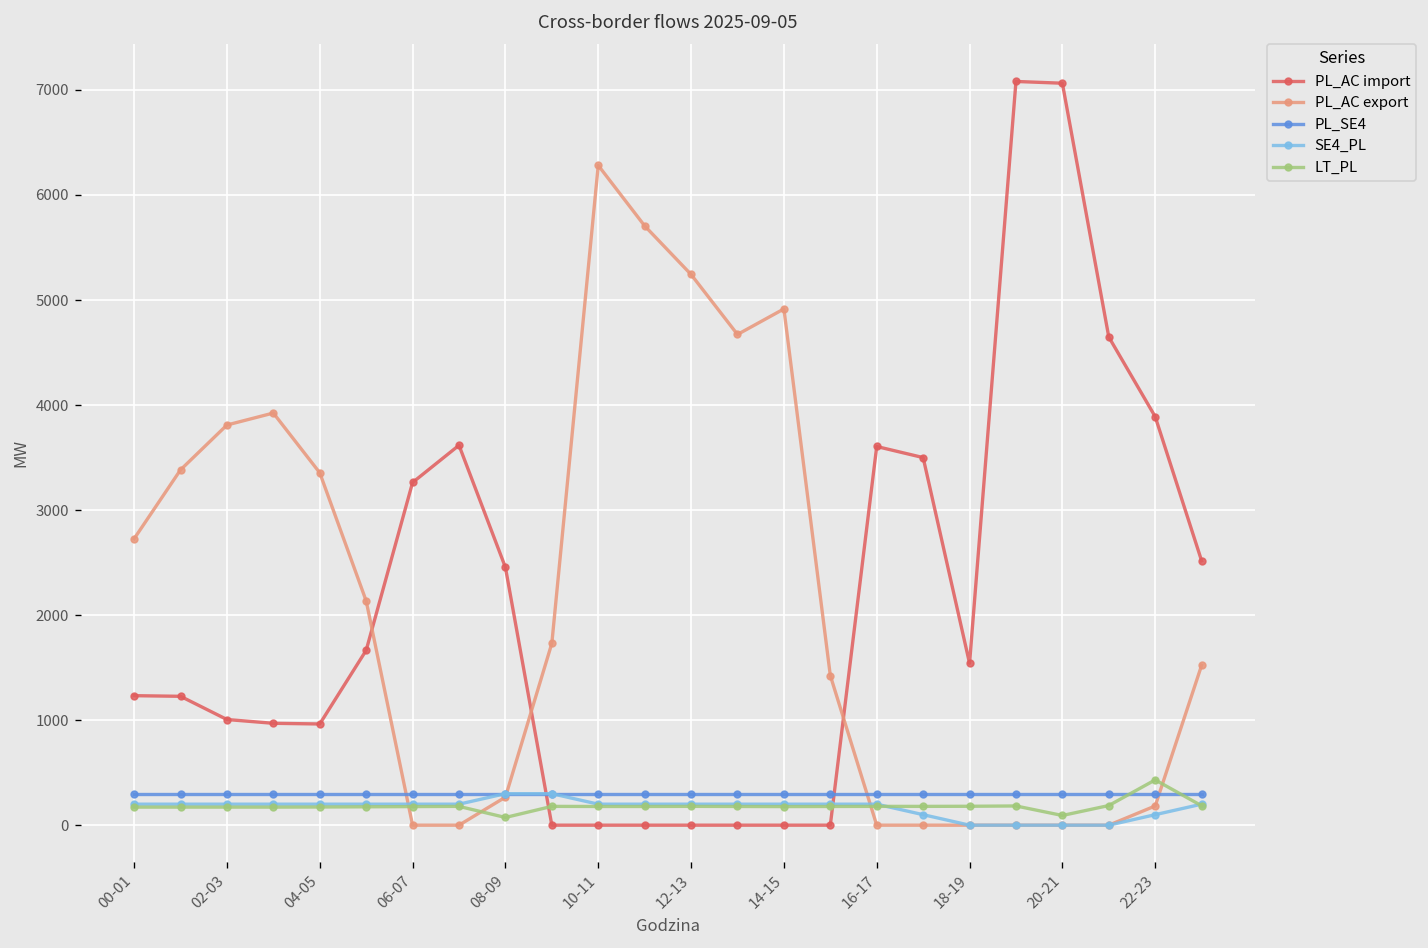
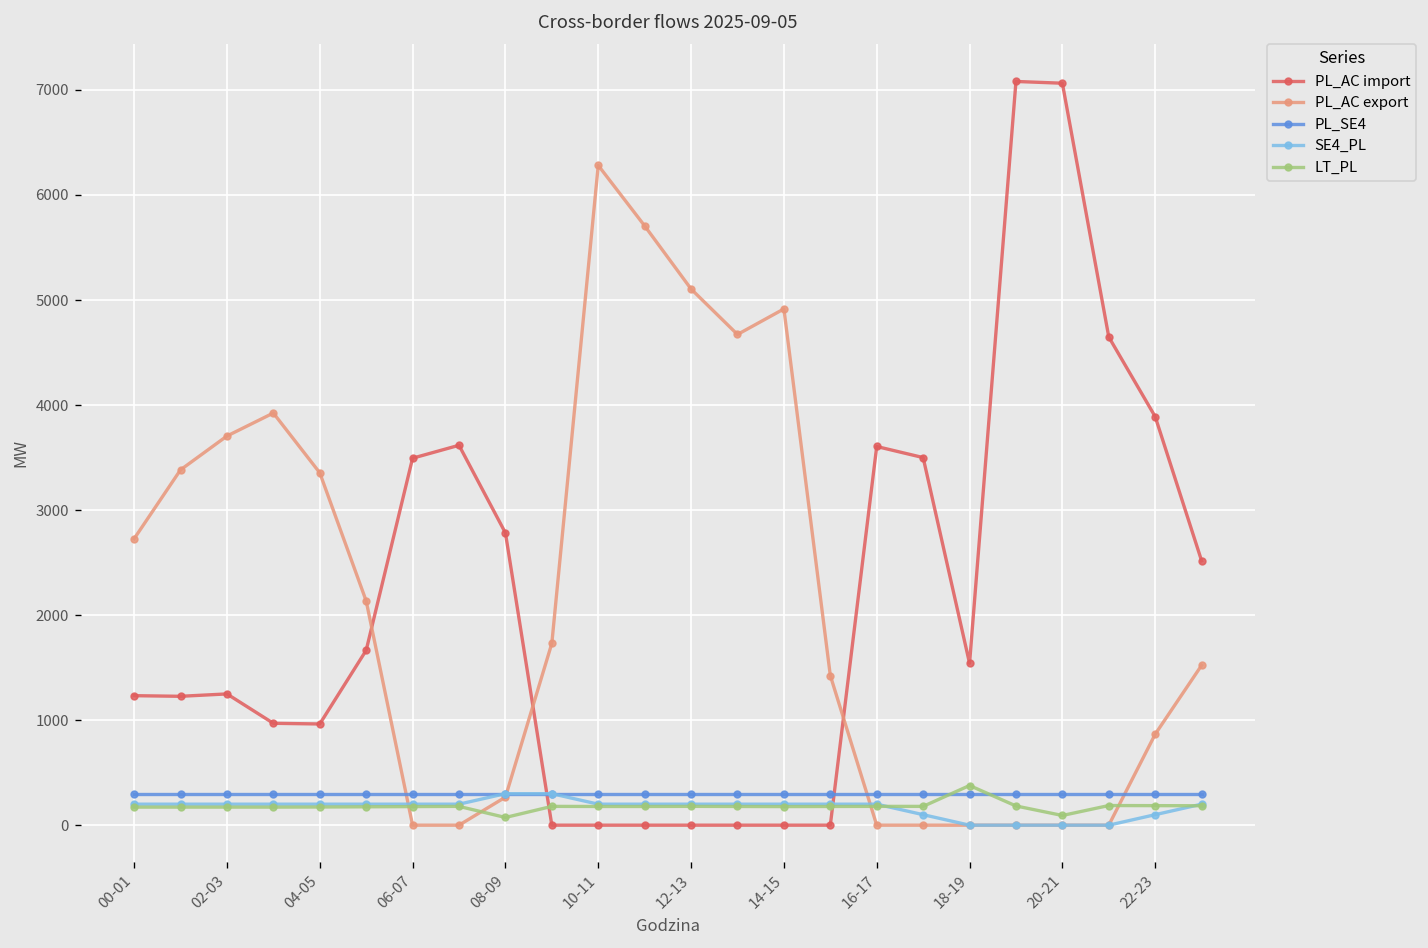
  {
    "PL_AC import": {
      "00-01": 1200,
-     "02-03": 1000,
+     "02-03": 1200,
      "04-05": 1000,
-     "06-07": 3300,
-     "08-09": 2500,
+     "06-07": 3500,
+     "08-09": 2800,
      "10-11": 0,
      "12-13": 0,
      "14-15": 0,
      "16-17": 3600,
      "18-19": 1500,
      "20-21": 7100,
      "22-23": 3900
    },
    "PL_AC export": {
      "00-01": 2700,
-     "02-03": 3800,
+     "02-03": 3700,
      "04-05": 3400,
      "06-07": 0,
      "08-09": 300,
      "10-11": 6300,
-     "12-13": 5200,
+     "12-13": 5100,
      "14-15": 4900,
      "16-17": 0,
-     "22-23": 200
+     "22-23": 900
    },
    "LT_PL": {
      "08-09": 100,
-     "18-19": 200,
+     "18-19": 400,
      "20-21": 100,
-     "22-23": 400
+     "22-23": 200
    }
  }
